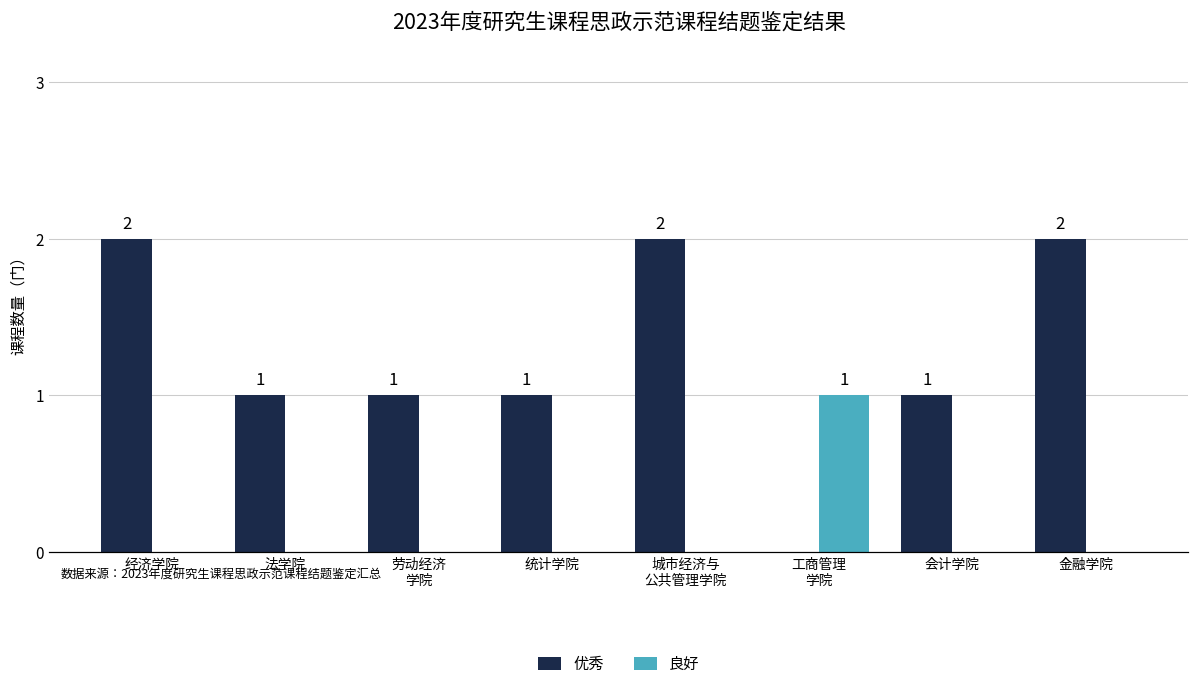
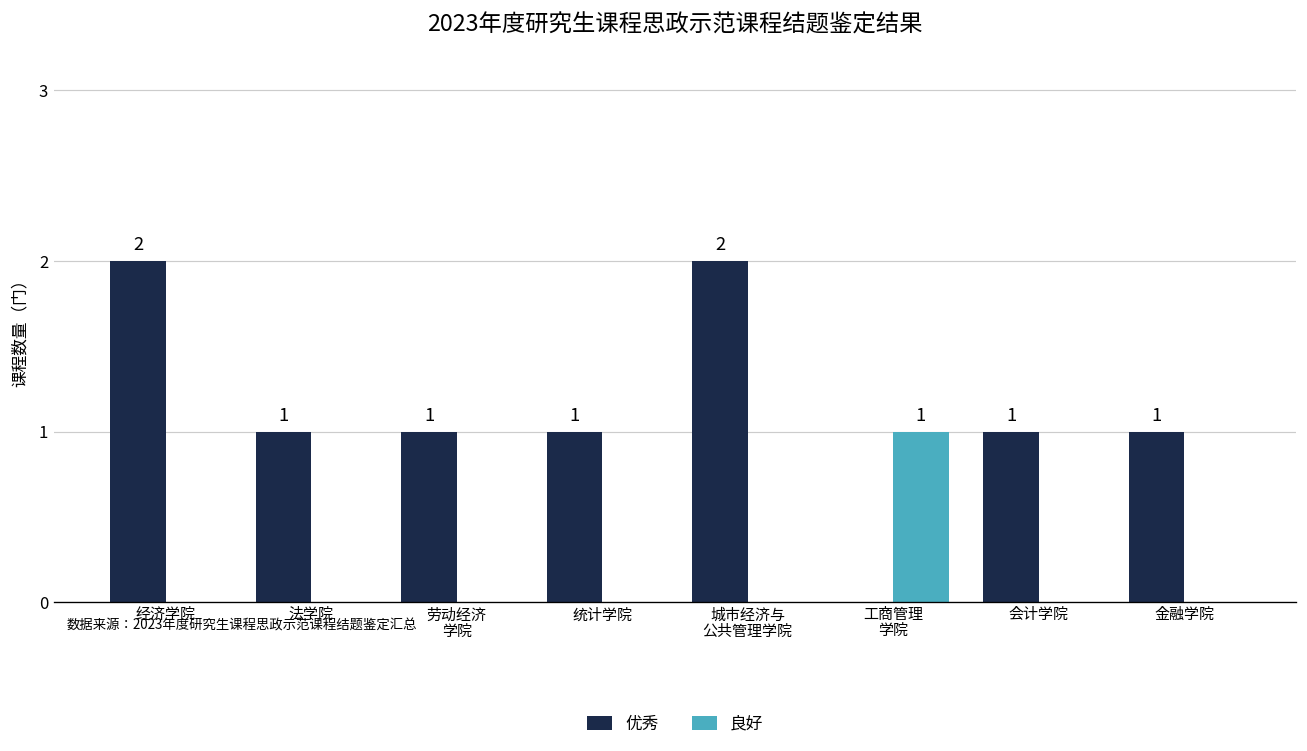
  {
    "优秀": {
      "经济学院": 2,
      "法学院": 1,
      "劳动经济 学院": 1,
      "统计学院": 1,
      "城市经济与 公共管理学院": 2,
      "会计学院": 1,
-     "金融学院": 2
+     "金融学院": 1
    },
    "良好": {
      "工商管理 学院": 1
    }
  }
